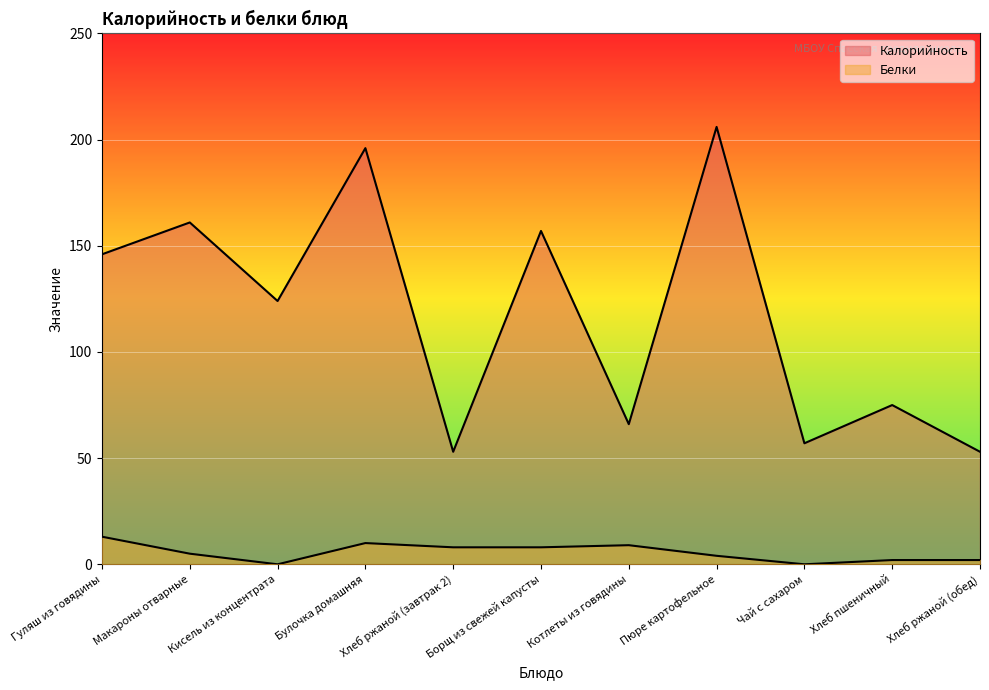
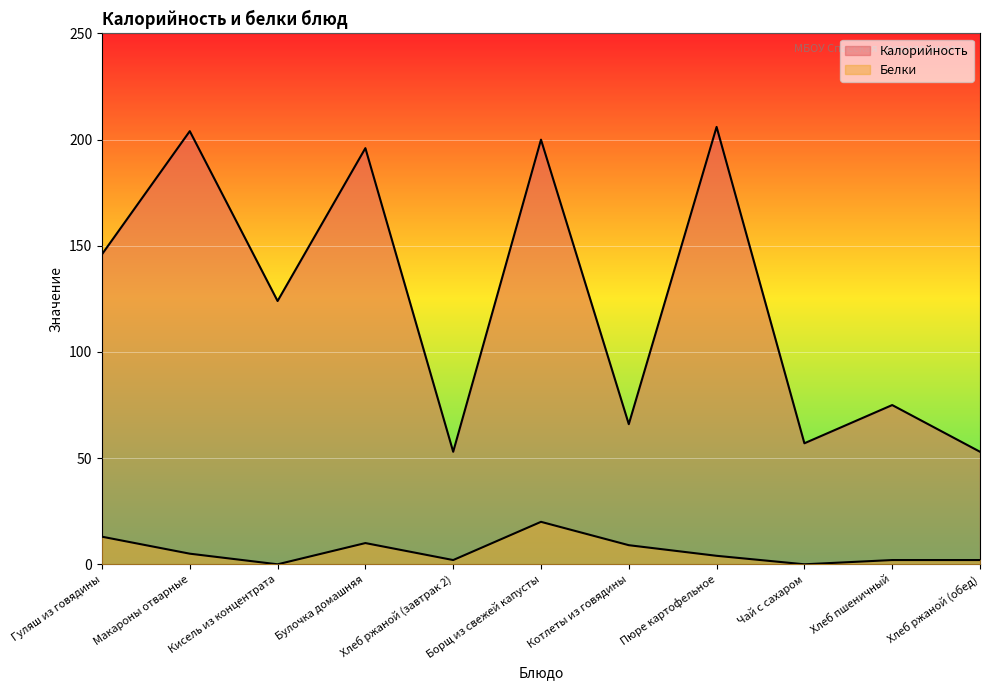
  {
    "Калорийность": {
      "Гуляш из говядины": 146,
-     "Макароны отварные": 161,
+     "Макароны отварные": 204,
      "Кисель из концентрата": 124,
      "Булочка домашняя": 196,
      "Хлеб ржаной (завтрак 2)": 53,
-     "Борщ из свежей капусты": 157,
+     "Борщ из свежей капусты": 200,
      "Котлеты из говядины": 66,
      "Пюре картофельное": 206,
      "Чай с сахаром": 57,
      "Хлеб пшеничный": 75,
      "Хлеб ржаной (обед)": 53
    },
    "Белки": {
      "Гуляш из говядины": 13,
      "Макароны отварные": 5,
      "Кисель из концентрата": 0,
      "Булочка домашняя": 10,
-     "Хлеб ржаной (завтрак 2)": 8,
-     "Борщ из свежей капусты": 8,
+     "Хлеб ржаной (завтрак 2)": 2,
+     "Борщ из свежей капусты": 20,
      "Котлеты из говядины": 9,
      "Пюре картофельное": 4,
      "Чай с сахаром": 0,
      "Хлеб пшеничный": 2,
      "Хлеб ржаной (обед)": 2
    }
  }
